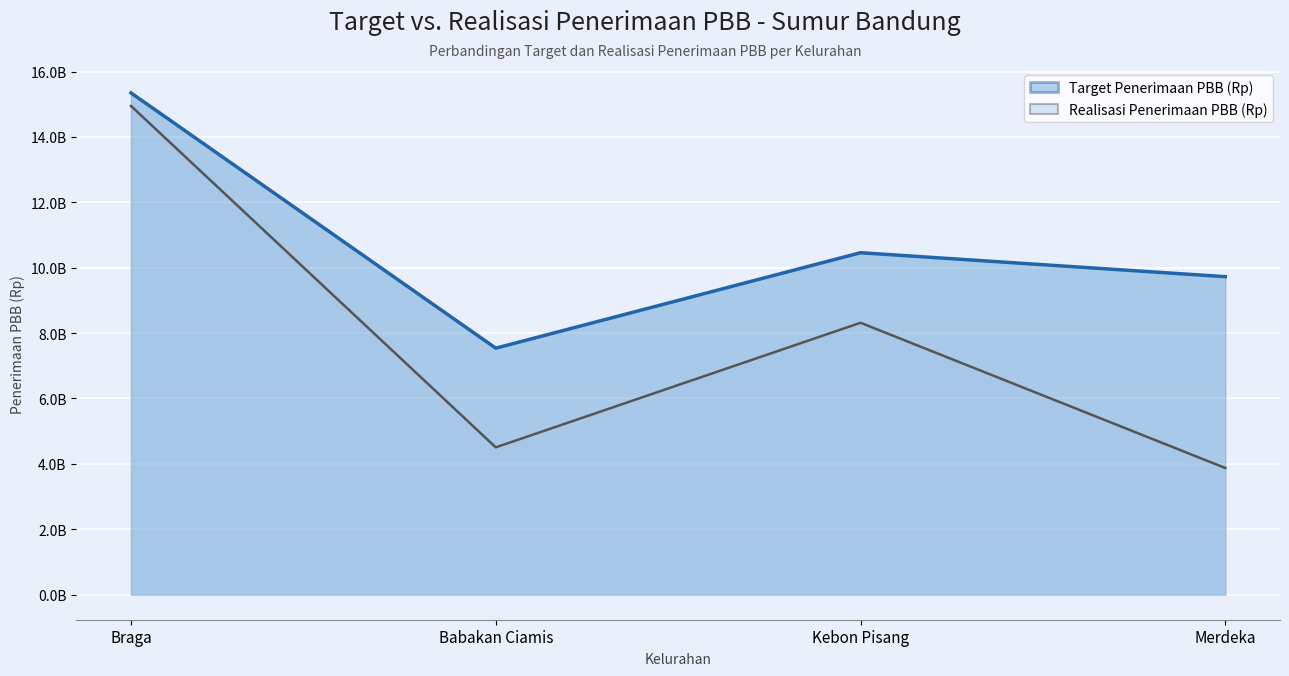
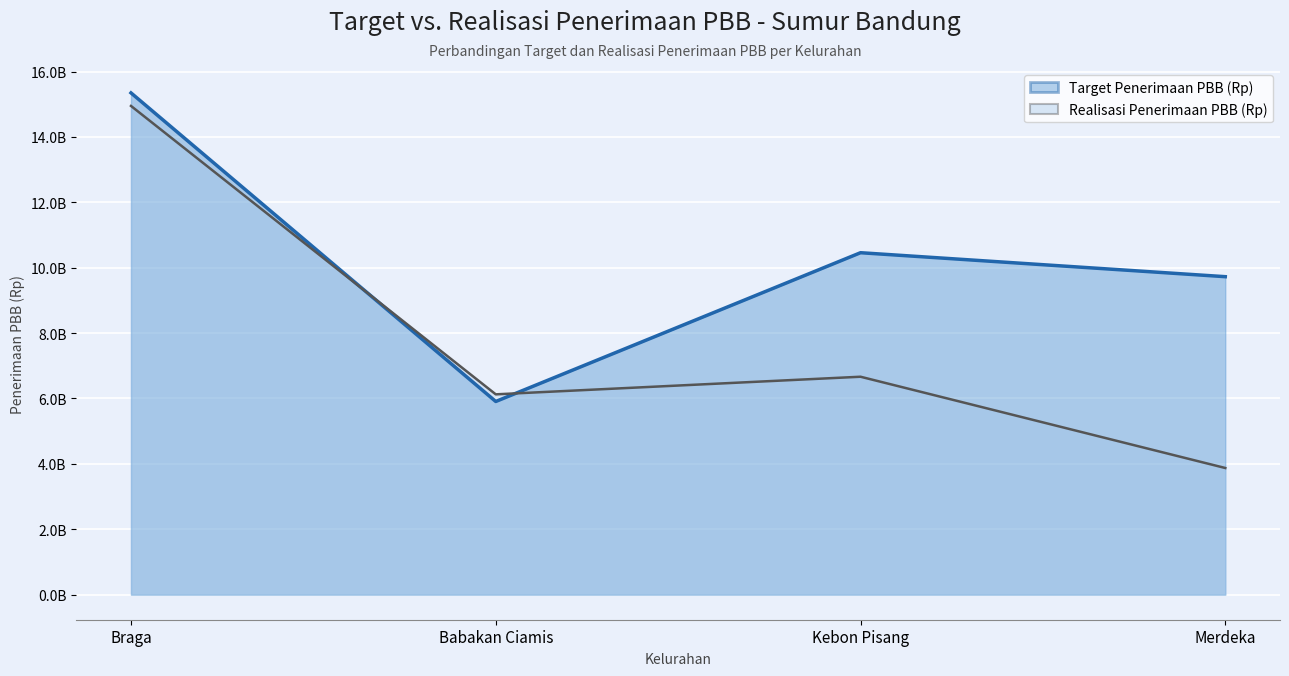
  {
    "Target Penerimaan PBB (Rp)": {
      "Braga": 15300000000,
-     "Babakan Ciamis": 7500000000,
+     "Babakan Ciamis": 5900000000,
      "Kebon Pisang": 10500000000,
      "Merdeka": 9700000000
    },
    "Realisasi Penerimaan PBB (Rp)": {
      "Braga": 14900000000,
-     "Babakan Ciamis": 4500000000,
-     "Kebon Pisang": 8300000000,
+     "Babakan Ciamis": 6100000000,
+     "Kebon Pisang": 6700000000,
      "Merdeka": 3900000000
    }
  }
